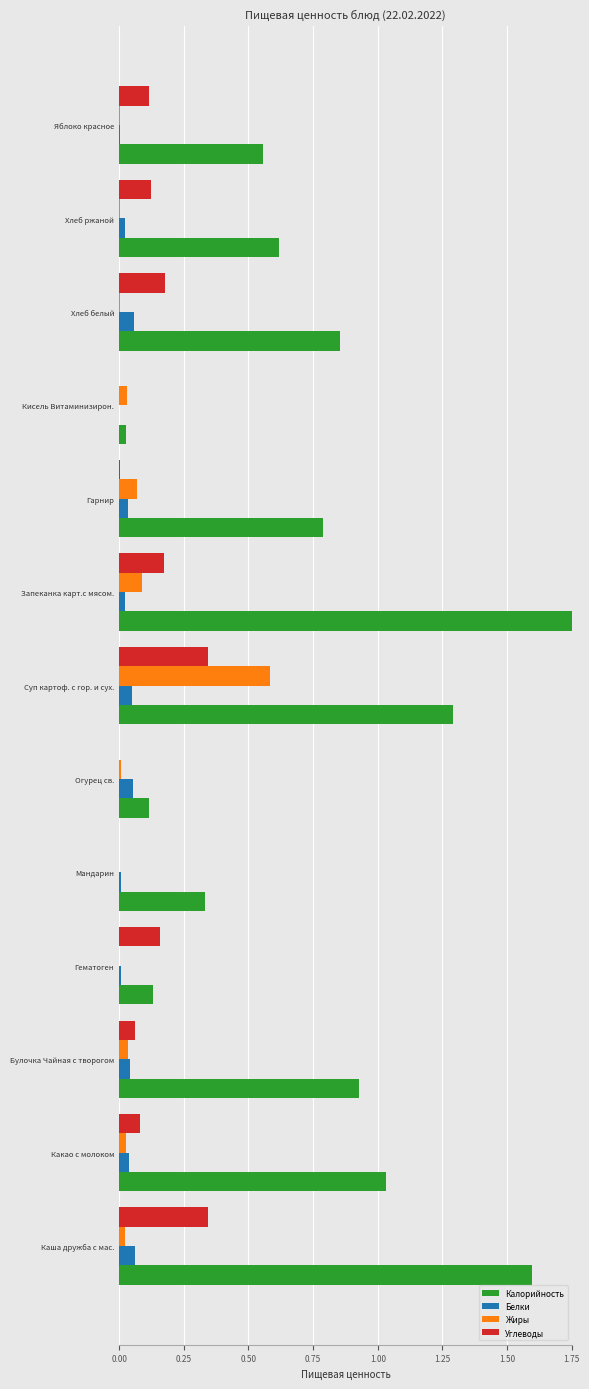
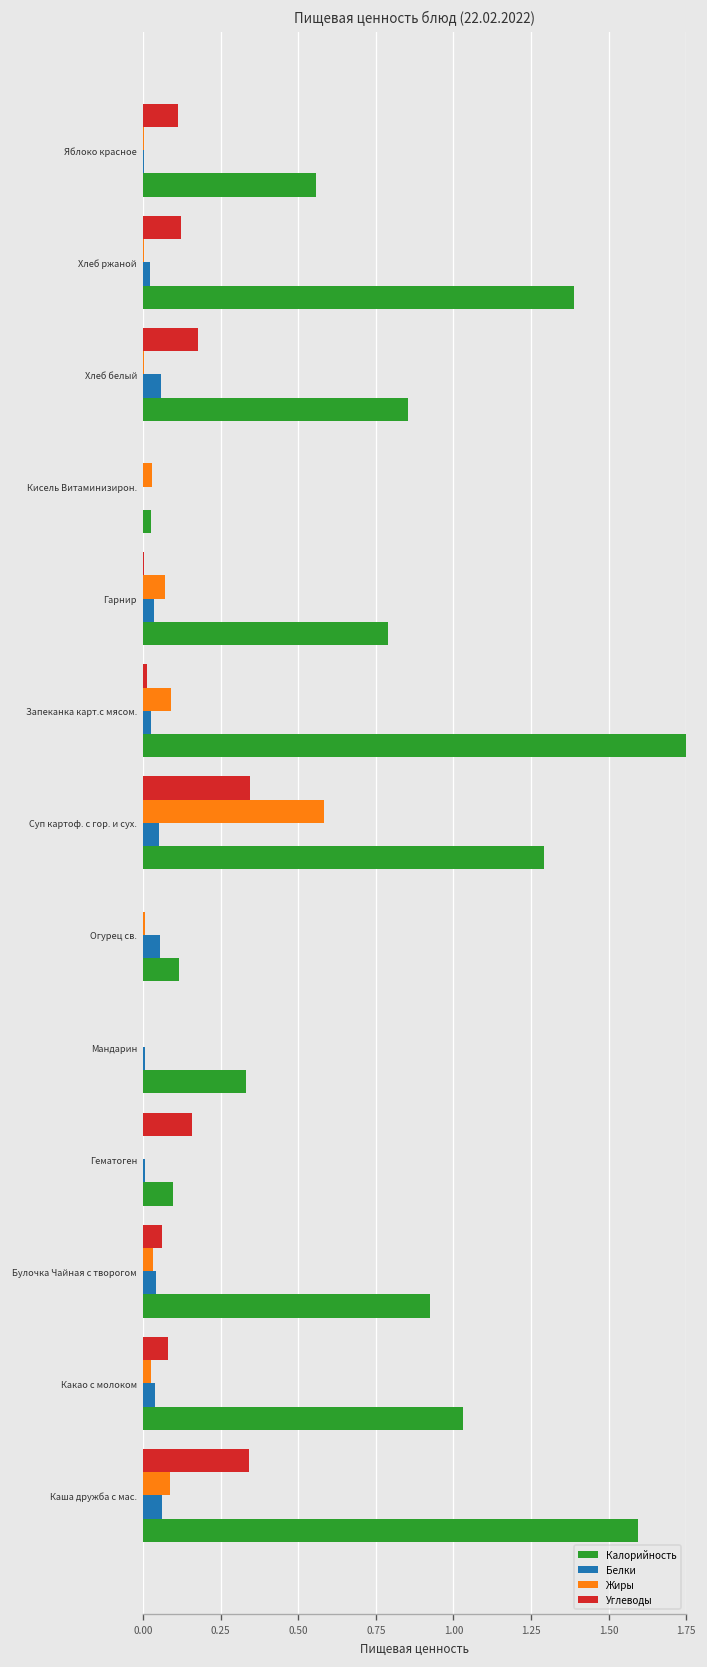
  {
    "Калорийность": {
      "Яблоко красное": 0.56,
-     "Хлеб ржаной": 0.62,
+     "Хлеб ржаной": 1.39,
      "Хлеб белый": 0.85,
      "Кисель Витаминизирон.": 0.03,
      "Гарнир": 0.79,
      "Запеканка карт.с мясом.": 1.75,
      "Суп картоф. с гор. и сух.": 1.29,
      "Огурец св.": 0.12,
      "Мандарин": 0.33,
-     "Гематоген": 0.13,
+     "Гематоген": 0.10,
      "Булочка Чайная с творогом": 0.93,
      "Какао с молоком": 1.03,
      "Каша дружба с мас.": 1.59
    },
    "Белки": {
      "Хлеб ржаной": 0.02,
      "Хлеб белый": 0.06,
      "Кисель Витаминизирон.": 0.00,
      "Гарнир": 0.04,
      "Запеканка карт.с мясом.": 0.02,
      "Суп картоф. с гор. и сух.": 0.05,
      "Огурец св.": 0.05,
      "Булочка Чайная с творогом": 0.04,
      "Какао с молоком": 0.04,
      "Каша дружба с мас.": 0.06
    },
    "Жиры": {
      "Кисель Витаминизирон.": 0.03,
      "Гарнир": 0.07,
      "Запеканка карт.с мясом.": 0.09,
      "Суп картоф. с гор. и сух.": 0.58,
      "Мандарин": 0.00,
      "Булочка Чайная с творогом": 0.03,
      "Какао с молоком": 0.03,
-     "Каша дружба с мас.": 0.02
+     "Каша дружба с мас.": 0.09
    },
    "Углеводы": {
      "Яблоко красное": 0.11,
      "Хлеб ржаной": 0.12,
      "Хлеб белый": 0.18,
      "Кисель Витаминизирон.": 0.00,
-     "Запеканка карт.с мясом.": 0.17,
+     "Запеканка карт.с мясом.": 0.01,
      "Суп картоф. с гор. и сух.": 0.34,
      "Мандарин": 0.00,
      "Гематоген": 0.16,
      "Булочка Чайная с творогом": 0.06,
      "Какао с молоком": 0.08,
      "Каша дружба с мас.": 0.34
    }
  }
